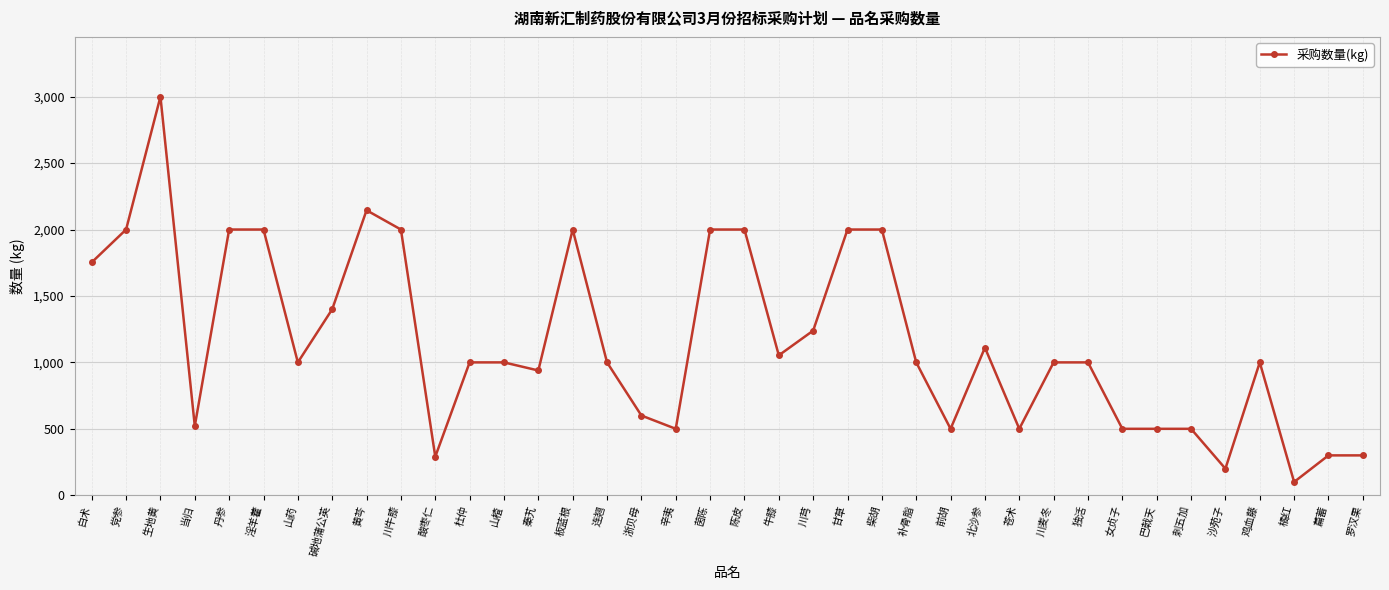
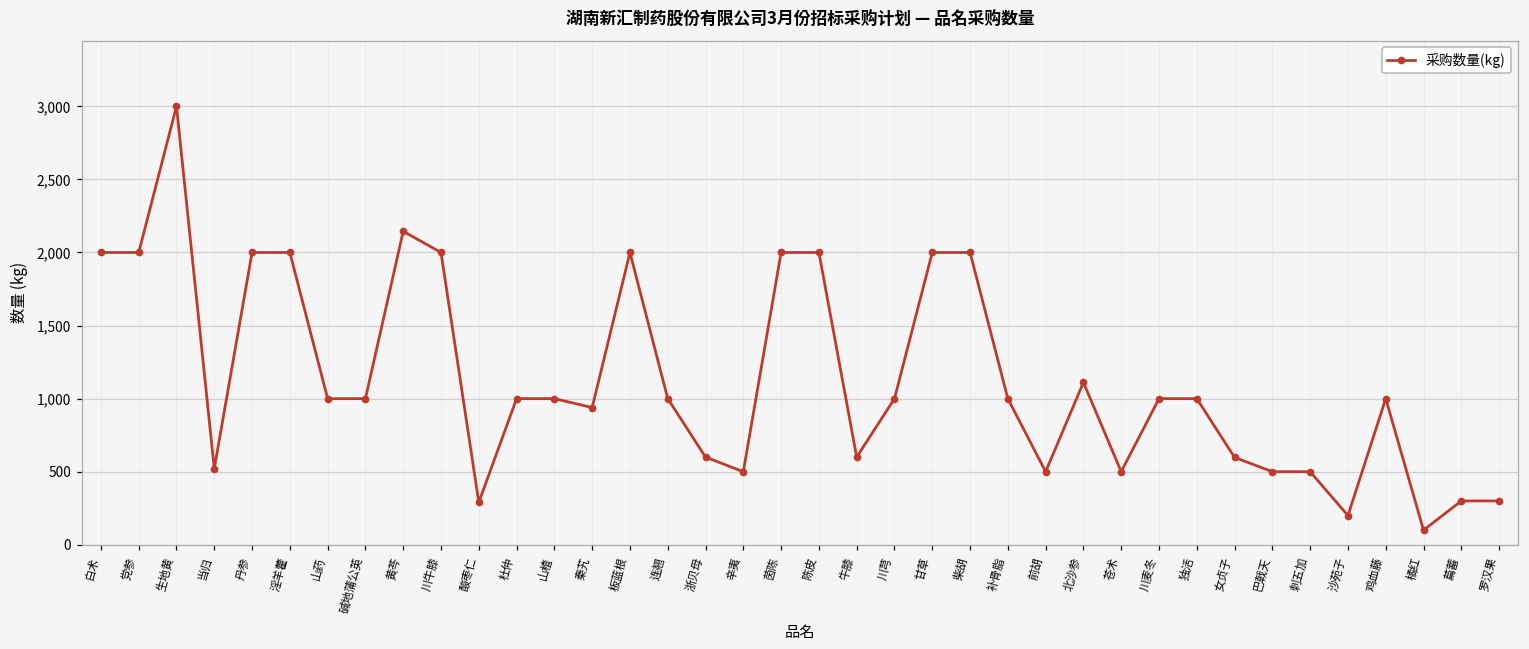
  {
-   "白术": "1,750",
+   "白术": "2,000",
    "党参": "2,000",
    "生地黄": "3,000",
    "当归": "520",
    "丹参": "2,000",
    "淫羊藿": "2,000",
    "山药": "1,000",
-   "碱地蒲公英": "1,400",
+   "碱地蒲公英": "1,000",
    "黄芩": "2,150",
    "川牛膝": "2,000",
    "酸枣仁": "290",
    "杜仲": "1,000",
    "山楂": "1,000",
    "秦艽": "940",
    "板蓝根": "2,000",
    "连翘": "1,000",
    "浙贝母": "600",
    "辛夷": "500",
    "茵陈": "2,000",
    "陈皮": "2,000",
-   "牛膝": "1,050",
-   "川芎": "1,240",
+   "牛膝": "600",
+   "川芎": "1,000",
    "甘草": "2,000",
    "柴胡": "2,000",
    "补骨脂": "1,000",
    "前胡": "500",
    "北沙参": "1,110",
    "苍术": "500",
    "川麦冬": "1,000",
    "独活": "1,000",
-   "女贞子": "500",
+   "女贞子": "600",
    "巴戟天": "500",
    "刺五加": "500",
    "沙苑子": "200",
    "鸡血藤": "1,000",
    "橘红": "100",
    "萹蓄": "300",
    "罗汉果": "300"
  }
